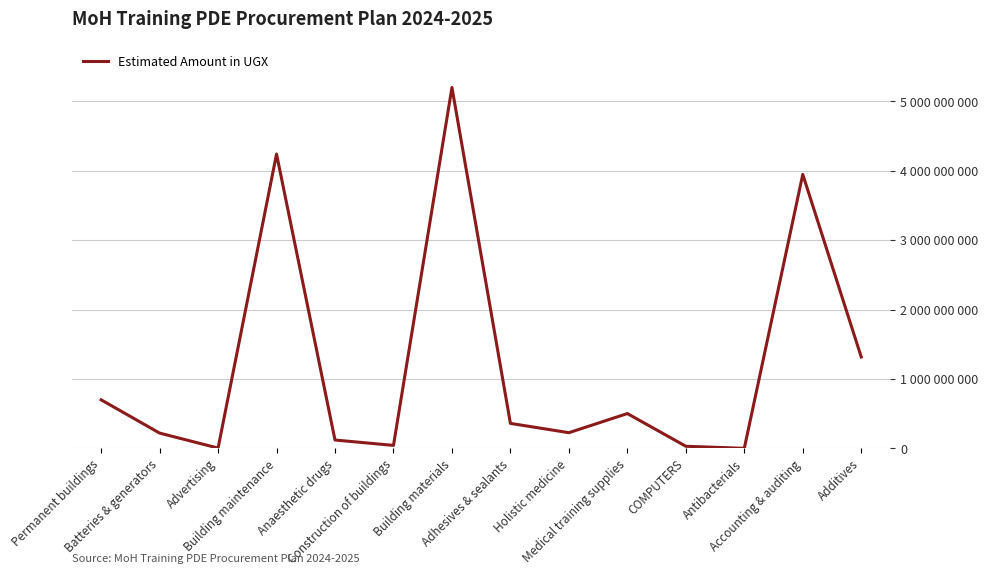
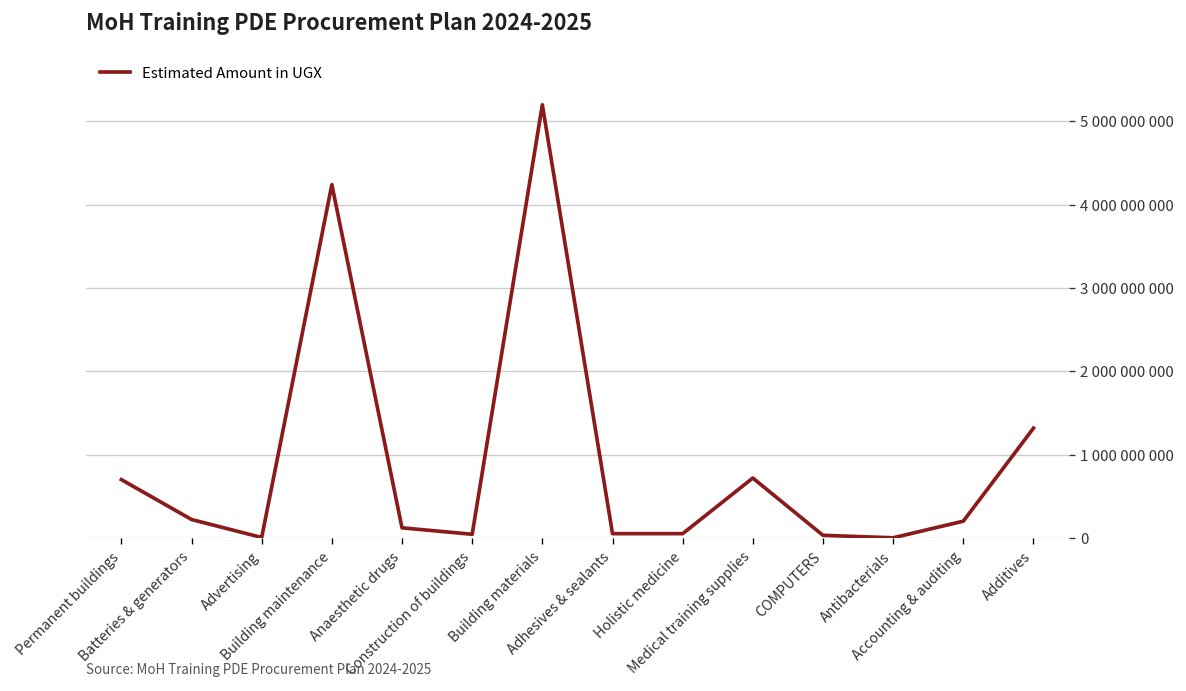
  {
    "Permanent buildings": 700000000,
    "Batteries & generators": 200000000,
    "Advertising": 0,
    "Building maintenance": 4200000000,
    "Anaesthetic drugs": 100000000,
    "Construction of buildings": 0,
    "Building materials": 5200000000,
-   "Adhesives & sealants": 400000000,
-   "Holistic medicine": 200000000,
-   "Medical training supplies": 500000000,
+   "Adhesives & sealants": 100000000,
+   "Holistic medicine": 100000000,
+   "Medical training supplies": 700000000,
    "COMPUTERS": 0,
    "Antibacterials": 0,
-   "Accounting & auditing": 3900000000,
+   "Accounting & auditing": 200000000,
    "Additives": 1300000000
  }
